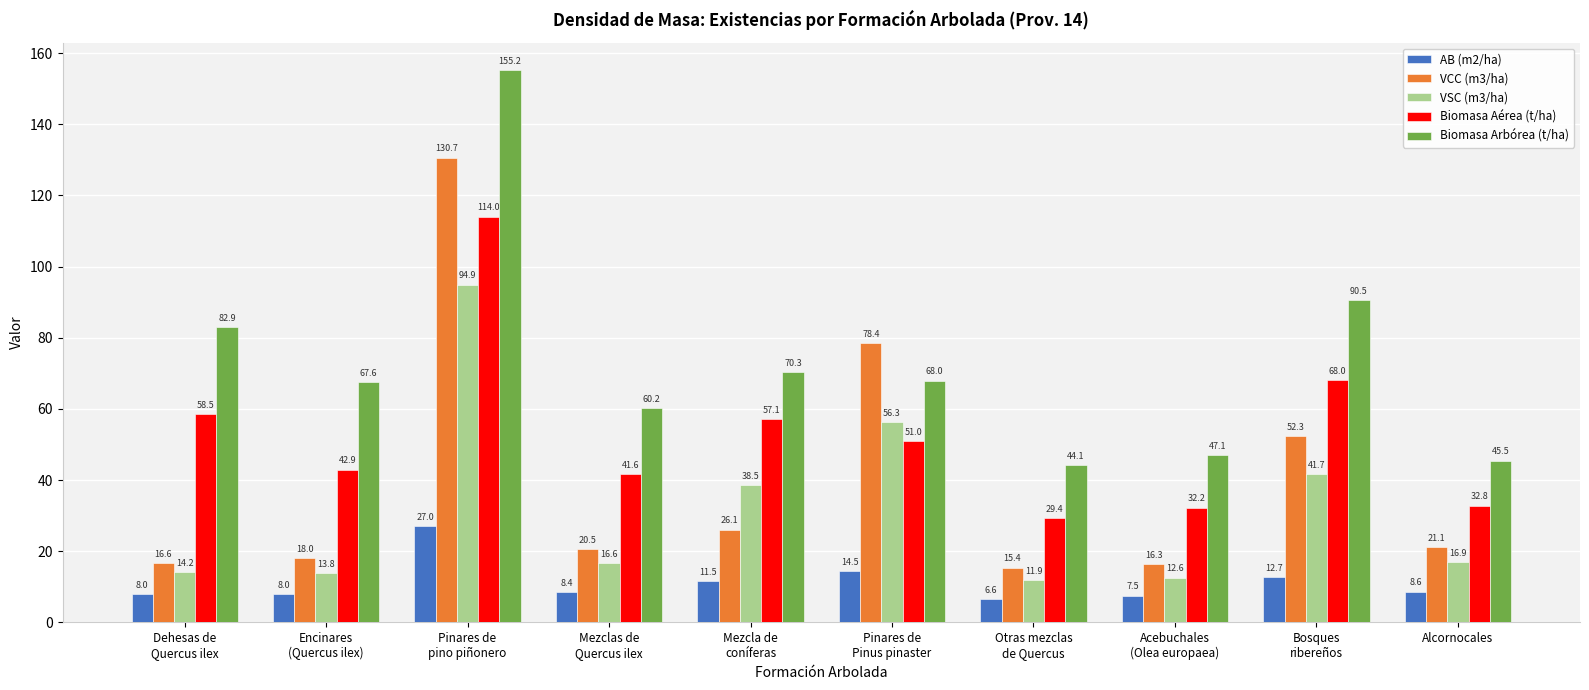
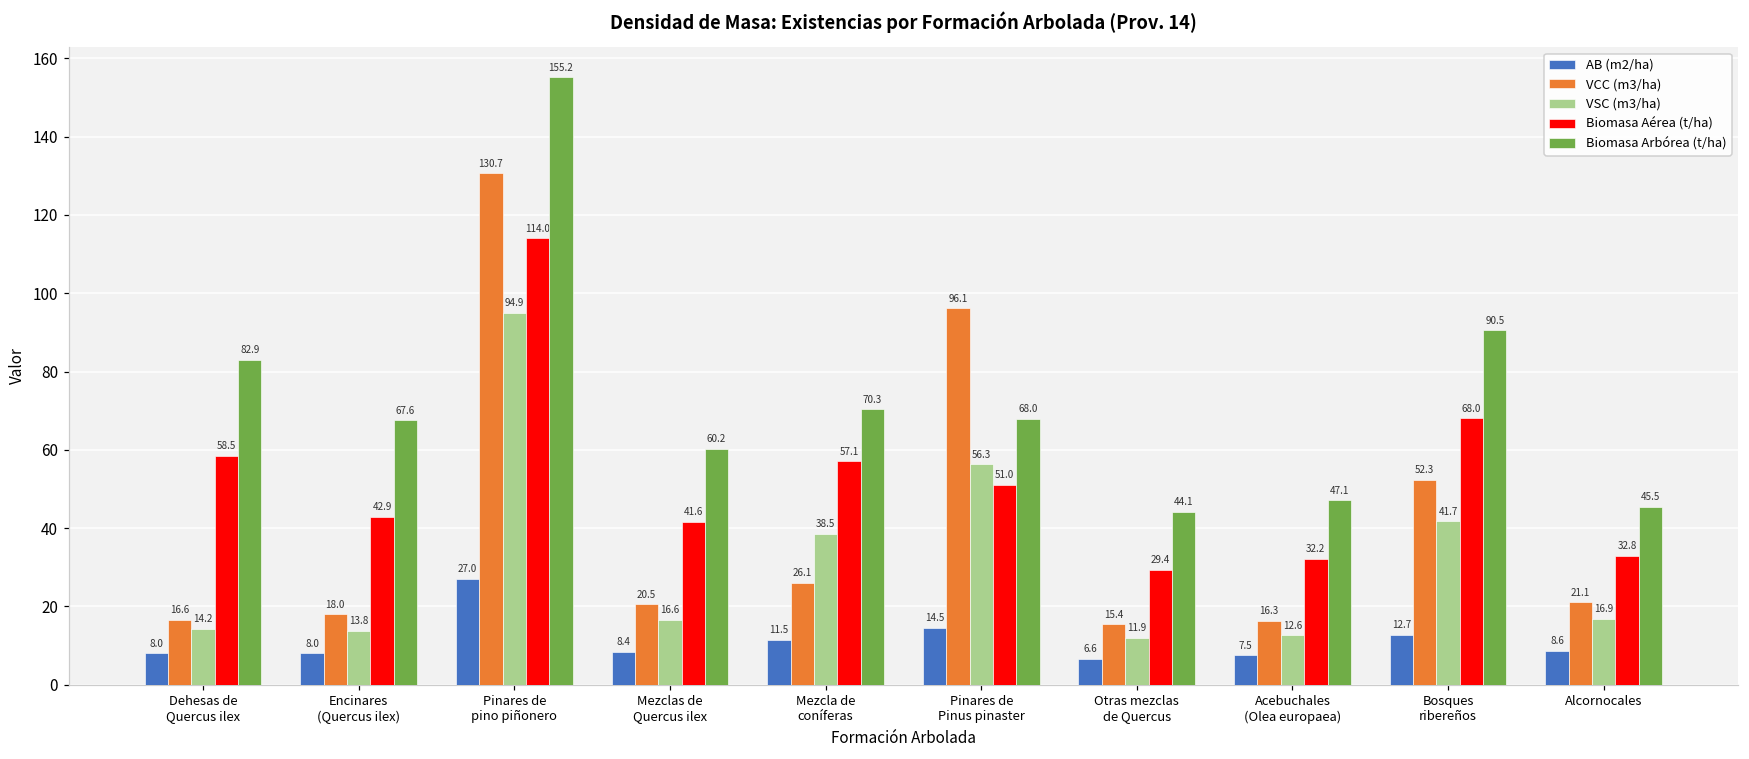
  {
    "AB (m2/ha)": {
      "Dehesas de Quercus ilex": 8.0,
      "Encinares (Quercus ilex)": 8.0,
      "Pinares de pino piñonero": 27.0,
      "Mezclas de Quercus ilex": 8.4,
      "Mezcla de coníferas": 11.5,
      "Pinares de Pinus pinaster": 14.5,
      "Otras mezclas de Quercus": 6.6,
      "Acebuchales (Olea europaea)": 7.5,
      "Bosques ribereños": 12.7,
      "Alcornocales": 8.6
    },
    "VCC (m3/ha)": {
      "Dehesas de Quercus ilex": 16.6,
      "Encinares (Quercus ilex)": 18.0,
      "Pinares de pino piñonero": 130.7,
      "Mezclas de Quercus ilex": 20.5,
      "Mezcla de coníferas": 26.1,
-     "Pinares de Pinus pinaster": 78.4,
+     "Pinares de Pinus pinaster": 96.1,
      "Otras mezclas de Quercus": 15.4,
      "Acebuchales (Olea europaea)": 16.3,
      "Bosques ribereños": 52.3,
      "Alcornocales": 21.1
    },
    "VSC (m3/ha)": {
      "Dehesas de Quercus ilex": 14.2,
      "Encinares (Quercus ilex)": 13.8,
      "Pinares de pino piñonero": 94.9,
      "Mezclas de Quercus ilex": 16.6,
      "Mezcla de coníferas": 38.5,
      "Pinares de Pinus pinaster": 56.3,
      "Otras mezclas de Quercus": 11.9,
      "Acebuchales (Olea europaea)": 12.6,
      "Bosques ribereños": 41.7,
      "Alcornocales": 16.9
    },
    "Biomasa Aérea (t/ha)": {
      "Dehesas de Quercus ilex": 58.5,
      "Encinares (Quercus ilex)": 42.9,
      "Pinares de pino piñonero": 114.0,
      "Mezclas de Quercus ilex": 41.6,
      "Mezcla de coníferas": 57.1,
      "Pinares de Pinus pinaster": 51.0,
      "Otras mezclas de Quercus": 29.4,
      "Acebuchales (Olea europaea)": 32.2,
      "Bosques ribereños": 68.0,
      "Alcornocales": 32.8
    },
    "Biomasa Arbórea (t/ha)": {
      "Dehesas de Quercus ilex": 82.9,
      "Encinares (Quercus ilex)": 67.6,
      "Pinares de pino piñonero": 155.2,
      "Mezclas de Quercus ilex": 60.2,
      "Mezcla de coníferas": 70.3,
      "Pinares de Pinus pinaster": 68.0,
      "Otras mezclas de Quercus": 44.1,
      "Acebuchales (Olea europaea)": 47.1,
      "Bosques ribereños": 90.5,
      "Alcornocales": 45.5
    }
  }
